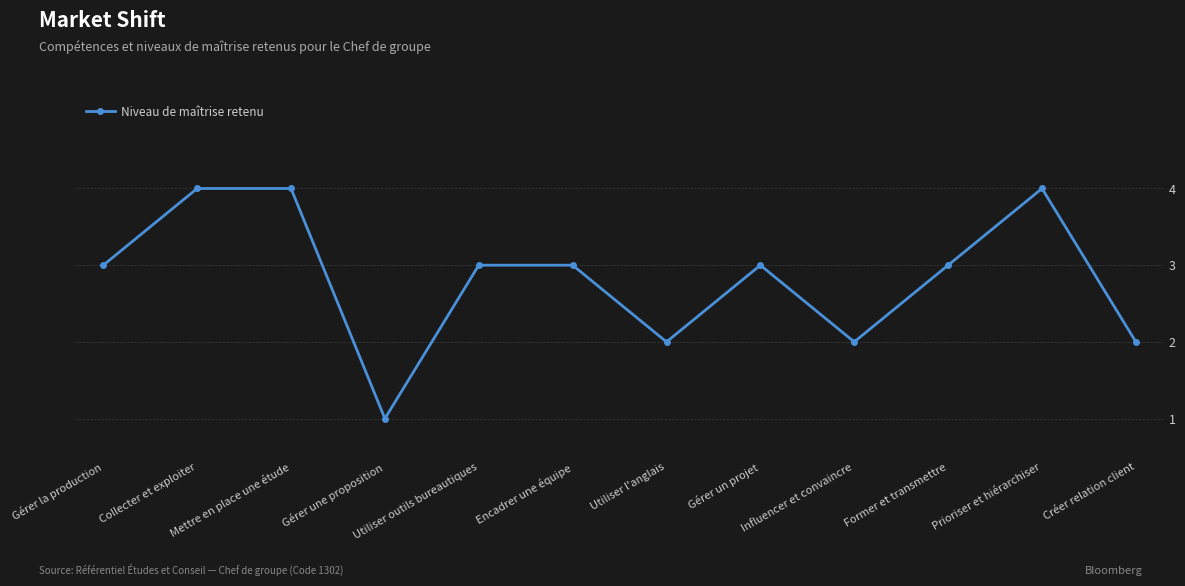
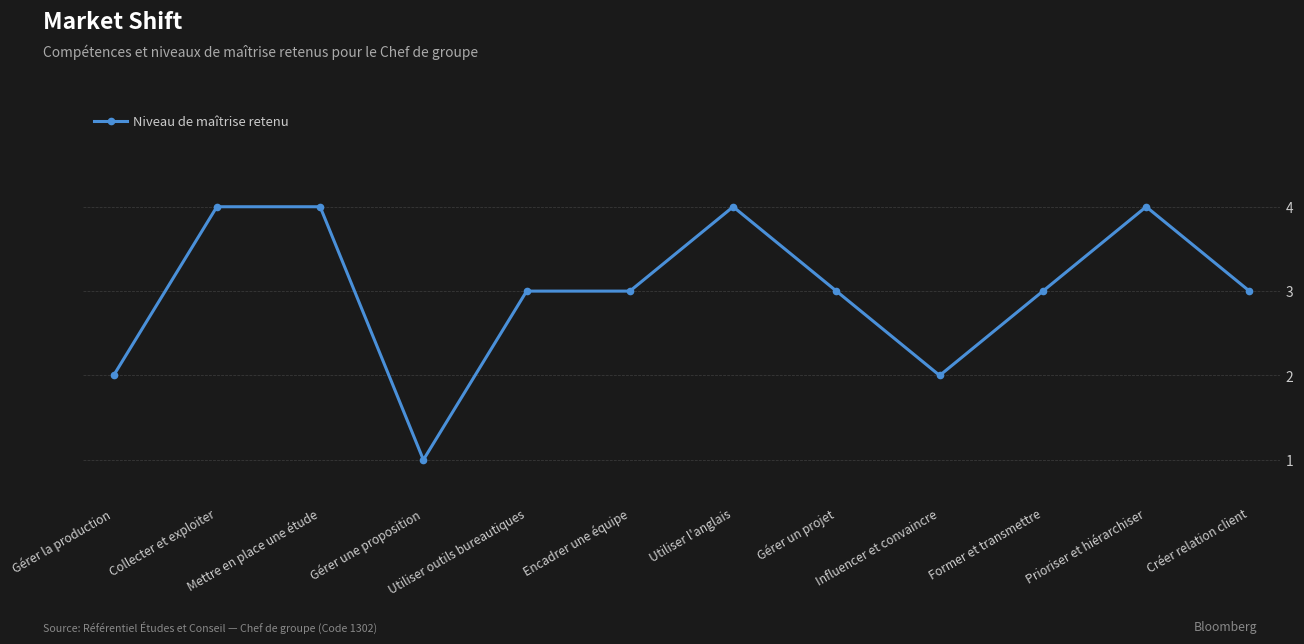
  {
-   "Gérer la production": 3,
+   "Gérer la production": 2,
    "Collecter et exploiter": 4,
    "Mettre en place une étude": 4,
    "Gérer une proposition": 1,
    "Utiliser outils bureautiques": 3,
    "Encadrer une équipe": 3,
-   "Utiliser l'anglais": 2,
+   "Utiliser l'anglais": 4,
    "Gérer un projet": 3,
    "Influencer et convaincre": 2,
    "Former et transmettre": 3,
    "Prioriser et hiérarchiser": 4,
-   "Créer relation client": 2
+   "Créer relation client": 3
  }
